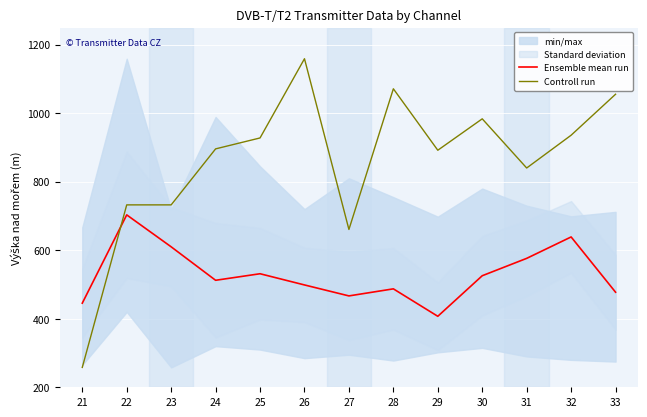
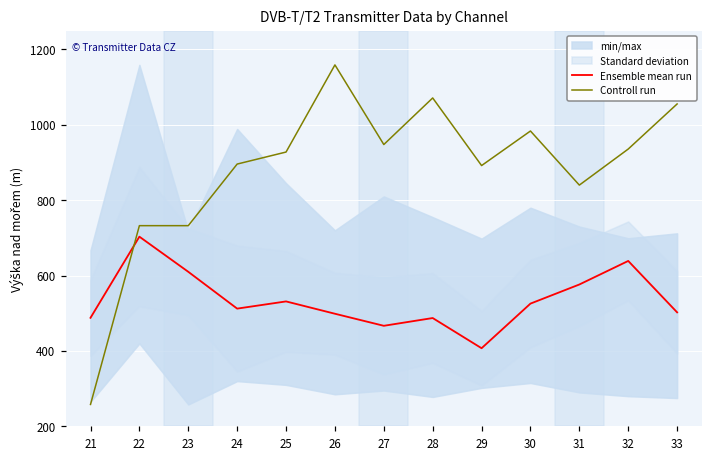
  {
    "Ensemble mean run": {
-     "21": 450,
+     "21": 490,
      "22": 700,
      "23": 610,
      "24": 510,
      "25": 530,
      "26": 500,
      "27": 470,
      "28": 490,
      "29": 410,
      "30": 530,
      "31": 580,
      "32": 640,
-     "33": 480
+     "33": 500
    },
    "Controll run": {
      "21": 260,
      "22": 730,
      "24": 900,
      "25": 930,
      "26": 1160,
-     "27": 660,
+     "27": 950,
      "28": 1070,
      "29": 890,
      "30": 980,
      "31": 840,
      "32": 940,
      "33": 1060
    }
  }
